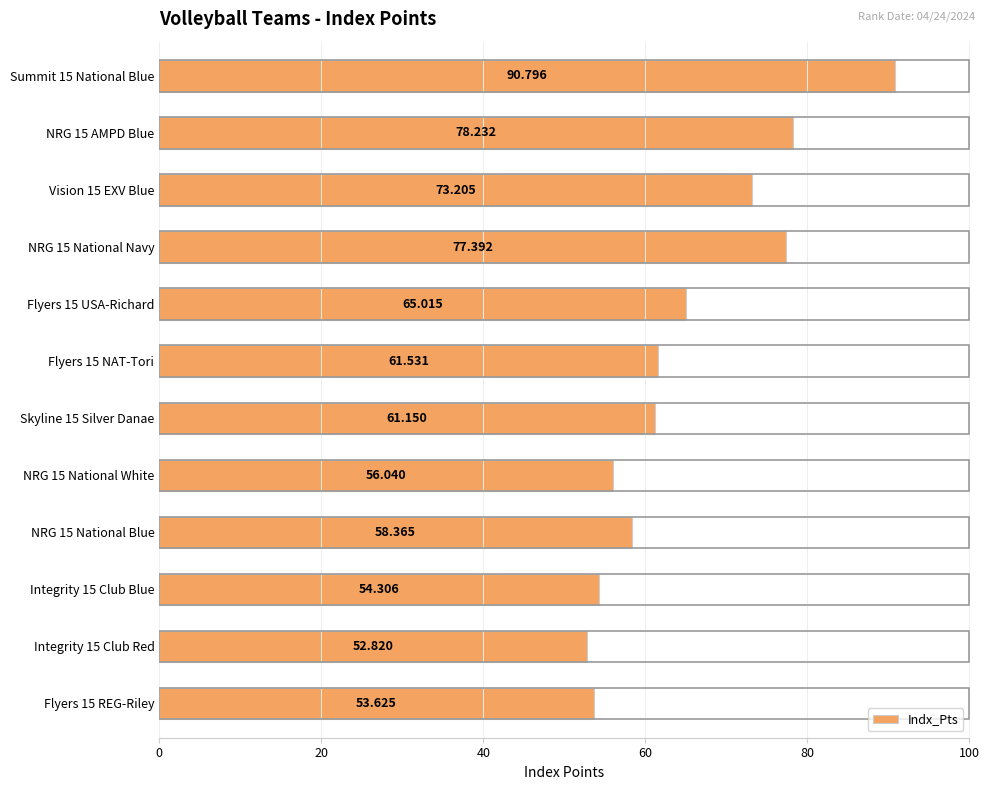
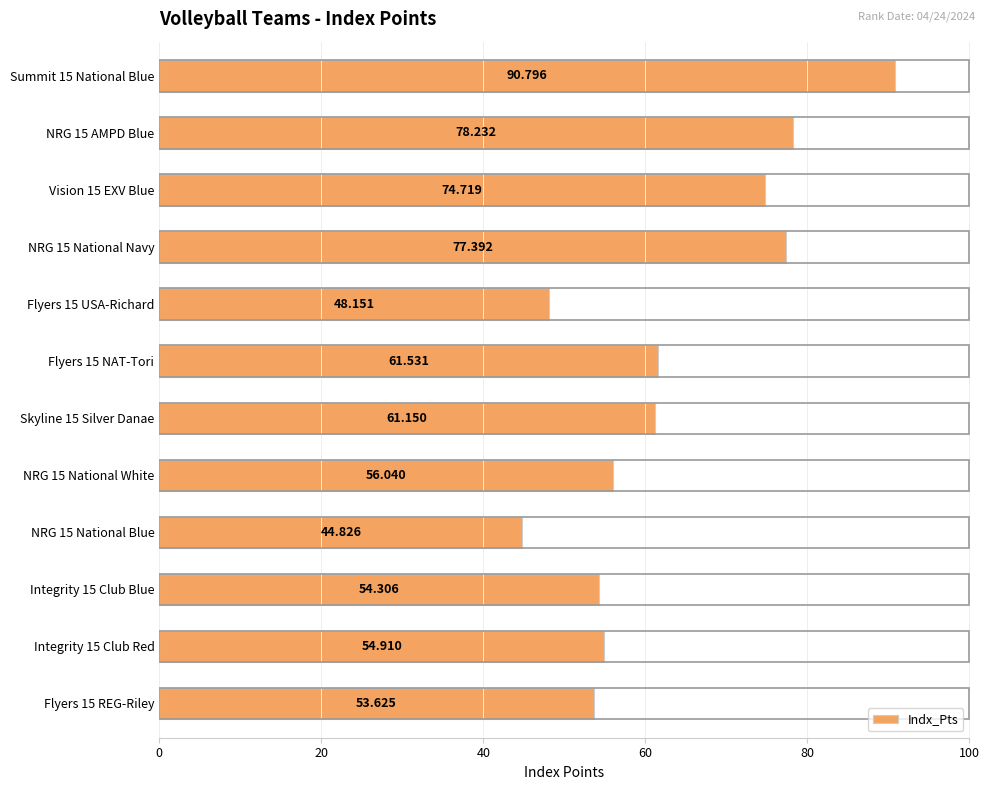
  {
    "Summit 15 National Blue": 90.796,
    "NRG 15 AMPD Blue": 78.232,
-   "Vision 15 EXV Blue": 73.205,
+   "Vision 15 EXV Blue": 74.719,
    "NRG 15 National Navy": 77.392,
-   "Flyers 15 USA-Richard": 65.015,
+   "Flyers 15 USA-Richard": 48.151,
    "Flyers 15 NAT-Tori": 61.531,
    "Skyline 15 Silver Danae": 61.150,
    "NRG 15 National White": 56.040,
-   "NRG 15 National Blue": 58.365,
+   "NRG 15 National Blue": 44.826,
    "Integrity 15 Club Blue": 54.306,
-   "Integrity 15 Club Red": 52.820,
+   "Integrity 15 Club Red": 54.910,
    "Flyers 15 REG-Riley": 53.625
  }
